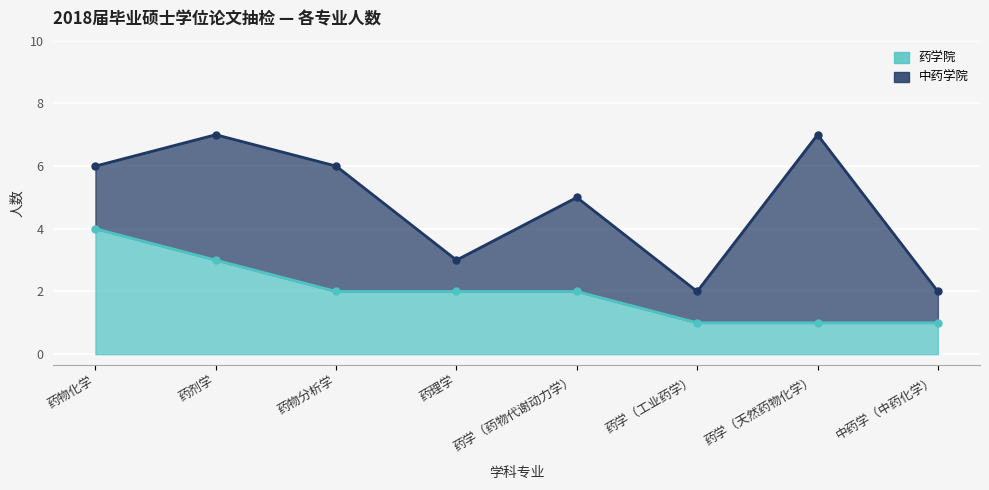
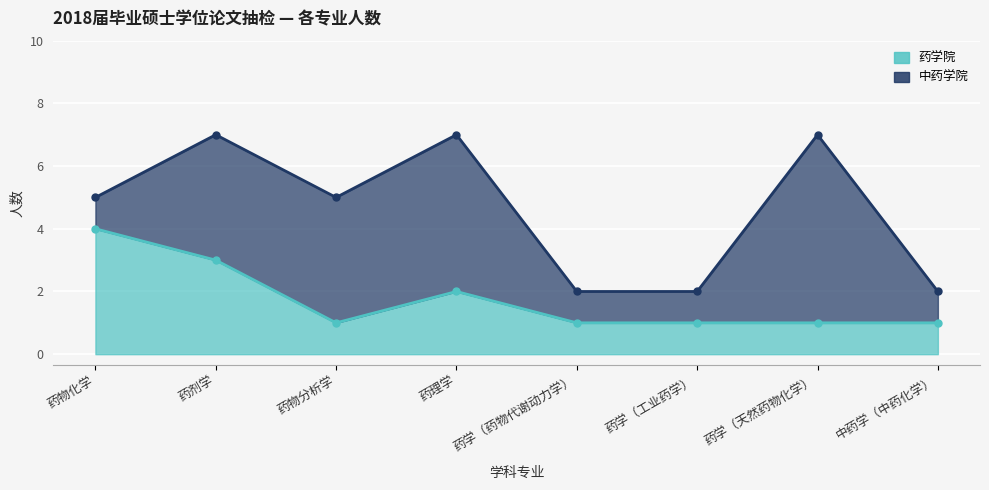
  {
    "药学院": {
      "药物化学": 4,
      "药剂学": 3,
-     "药物分析学": 2,
+     "药物分析学": 1,
      "药理学": 2,
-     "药学（药物代谢动力学）": 2,
+     "药学（药物代谢动力学）": 1,
      "药学（工业药学）": 1,
      "药学（天然药物化学）": 1,
      "中药学（中药化学）": 1
    },
    "中药学院": {
-     "药物化学": 2,
+     "药物化学": 1,
      "药剂学": 4,
      "药物分析学": 4,
-     "药理学": 1,
-     "药学（药物代谢动力学）": 3,
+     "药理学": 5,
+     "药学（药物代谢动力学）": 1,
      "药学（工业药学）": 1,
      "药学（天然药物化学）": 6,
      "中药学（中药化学）": 1
    }
  }
